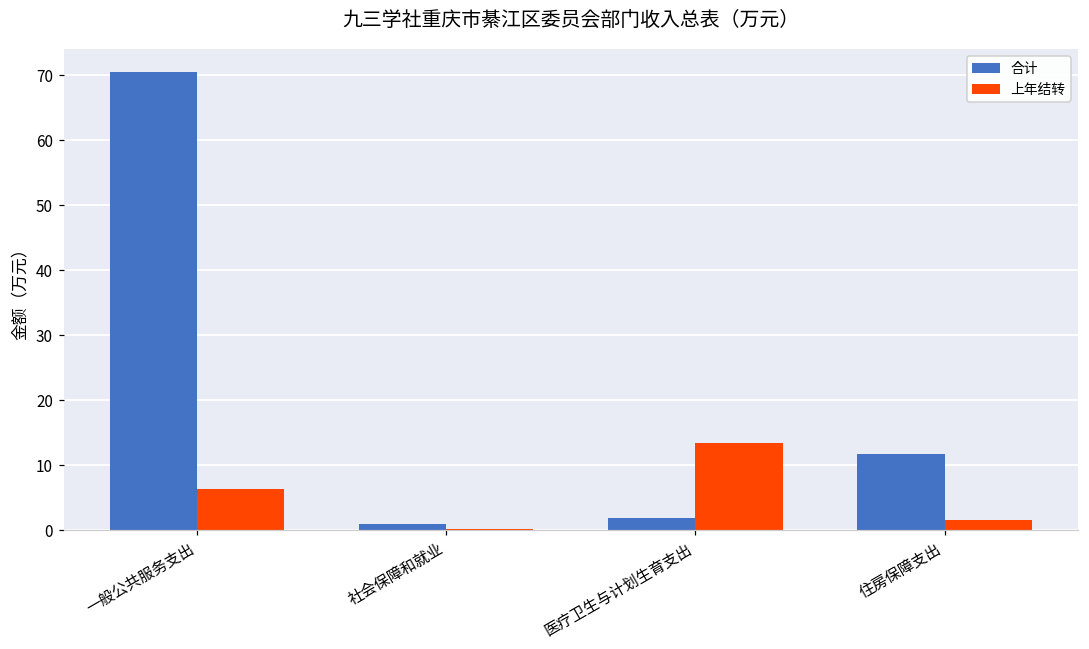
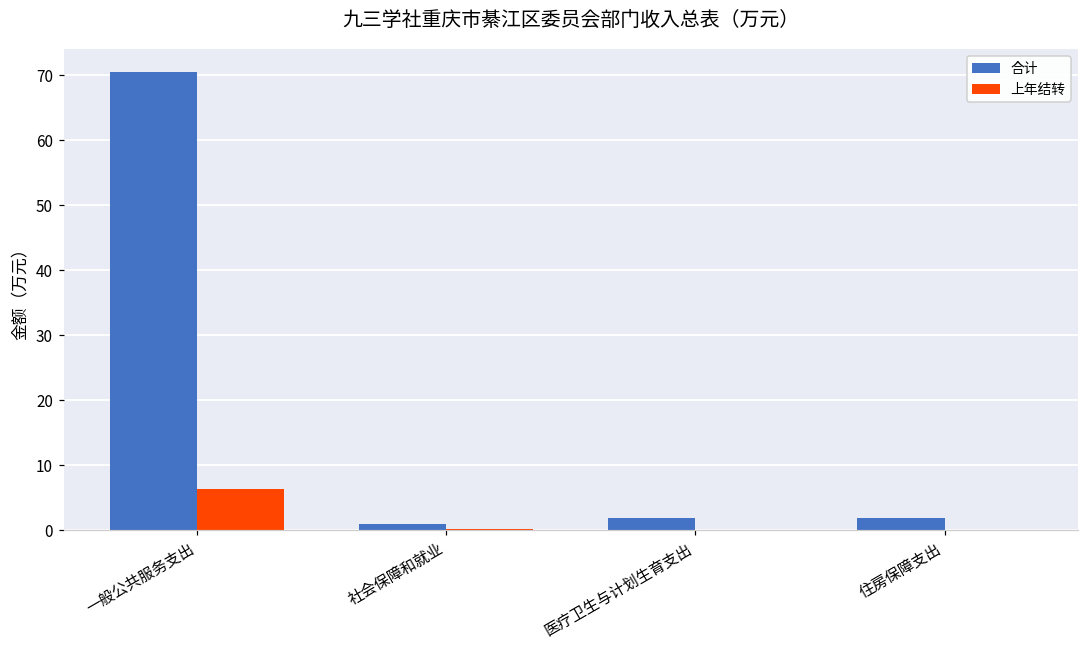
  {
    "合计": {
      "一般公共服务支出": 70,
      "社会保障和就业": 1,
      "医疗卫生与计划生育支出": 2,
-     "住房保障支出": 12
+     "住房保障支出": 2
    },
    "上年结转": {
      "一般公共服务支出": 6,
-     "医疗卫生与计划生育支出": 13,
-     "住房保障支出": 2
+     "医疗卫生与计划生育支出": 0,
+     "住房保障支出": 0
    }
  }
